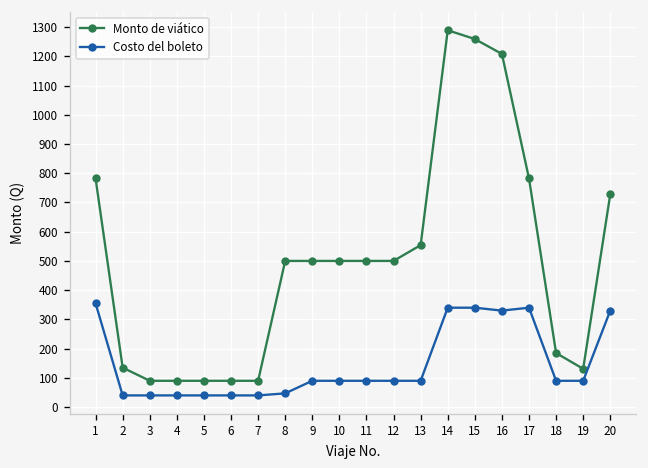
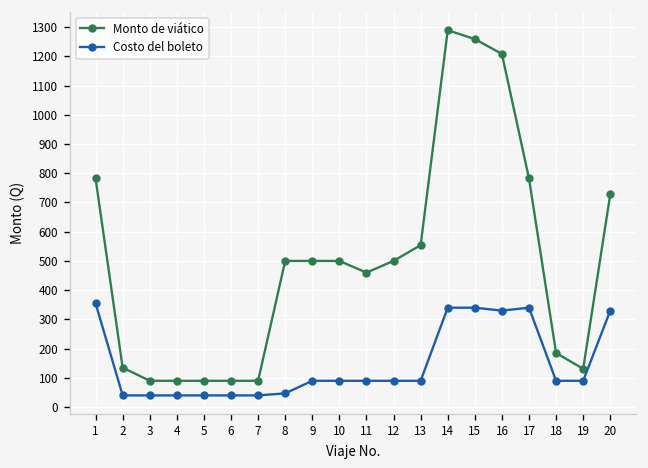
  {
    "Monto de viático": {
      "1": 780,
      "2": 140,
      "3": 90,
      "4": 90,
      "5": 90,
      "6": 90,
      "7": 90,
      "8": 500,
      "9": 500,
      "10": 500,
-     "11": 500,
+     "11": 460,
      "12": 500,
      "13": 550,
      "14": 1290,
      "15": 1260,
      "16": 1210,
      "17": 780,
      "18": 190,
      "19": 130,
      "20": 730
    },
    "Costo del boleto": {
      "1": 360,
      "2": 40,
      "3": 40,
      "4": 40,
      "5": 40,
      "6": 40,
      "7": 40,
      "8": 50,
      "9": 90,
      "10": 90,
      "11": 90,
      "12": 90,
      "13": 90,
      "14": 340,
      "15": 340,
      "16": 330,
      "17": 340,
      "18": 90,
      "19": 90,
      "20": 330
    }
  }
